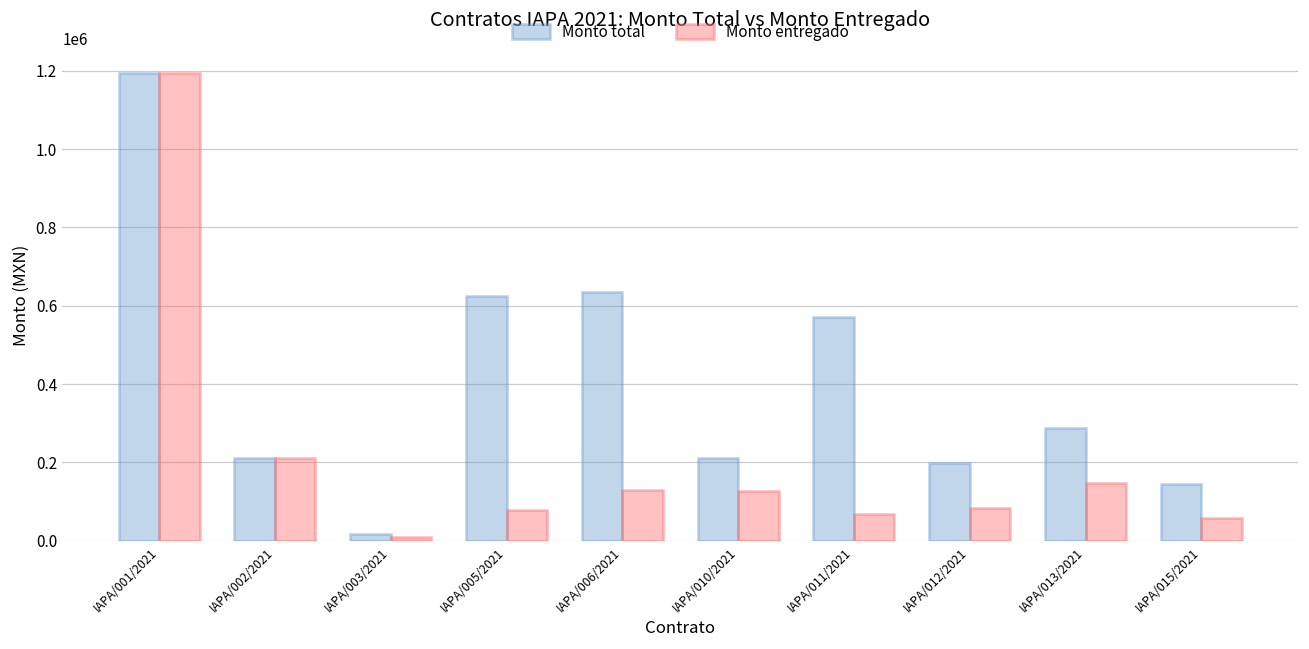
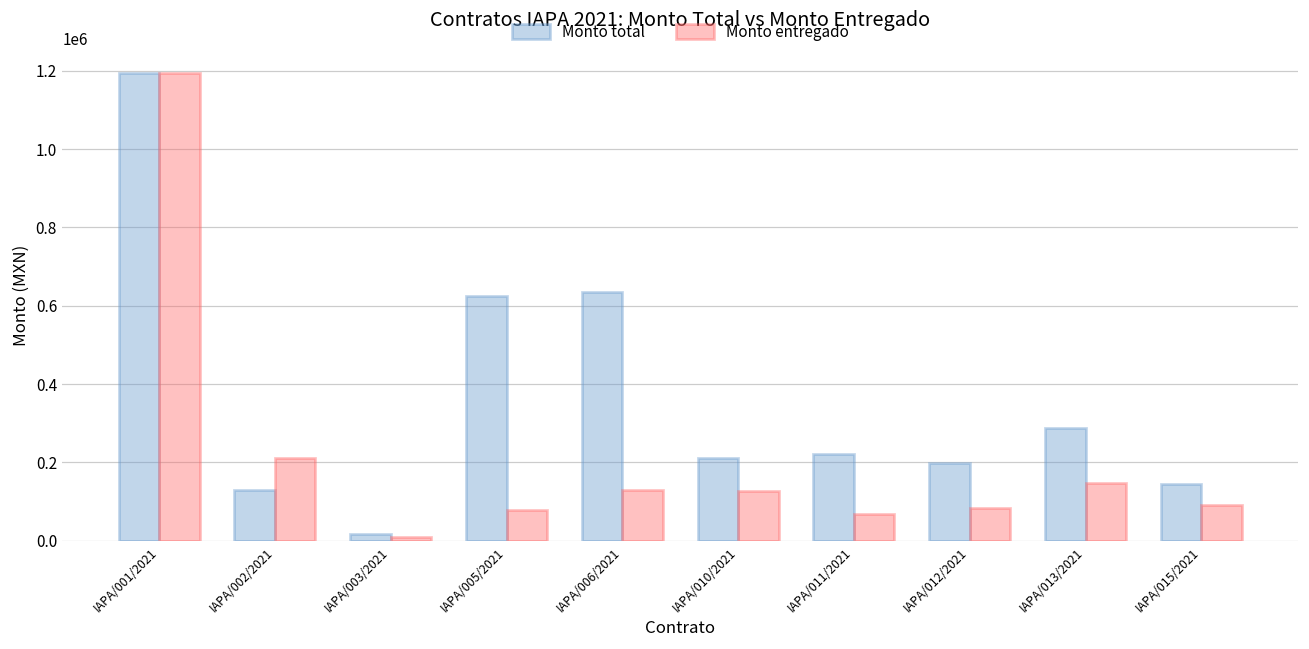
  {
    "Monto total": {
      "IAPA/001/2021": 1190000,
-     "IAPA/002/2021": 210000,
+     "IAPA/002/2021": 130000,
      "IAPA/003/2021": 20000,
      "IAPA/005/2021": 620000,
      "IAPA/006/2021": 630000,
      "IAPA/010/2021": 210000,
-     "IAPA/011/2021": 570000,
+     "IAPA/011/2021": 220000,
      "IAPA/012/2021": 200000,
      "IAPA/013/2021": 290000,
      "IAPA/015/2021": 140000
    },
    "Monto entregado": {
      "IAPA/001/2021": 1190000,
      "IAPA/002/2021": 210000,
      "IAPA/003/2021": 10000,
      "IAPA/005/2021": 80000,
      "IAPA/006/2021": 130000,
      "IAPA/010/2021": 130000,
      "IAPA/011/2021": 70000,
      "IAPA/012/2021": 80000,
      "IAPA/013/2021": 150000,
-     "IAPA/015/2021": 60000
+     "IAPA/015/2021": 90000
    }
  }
